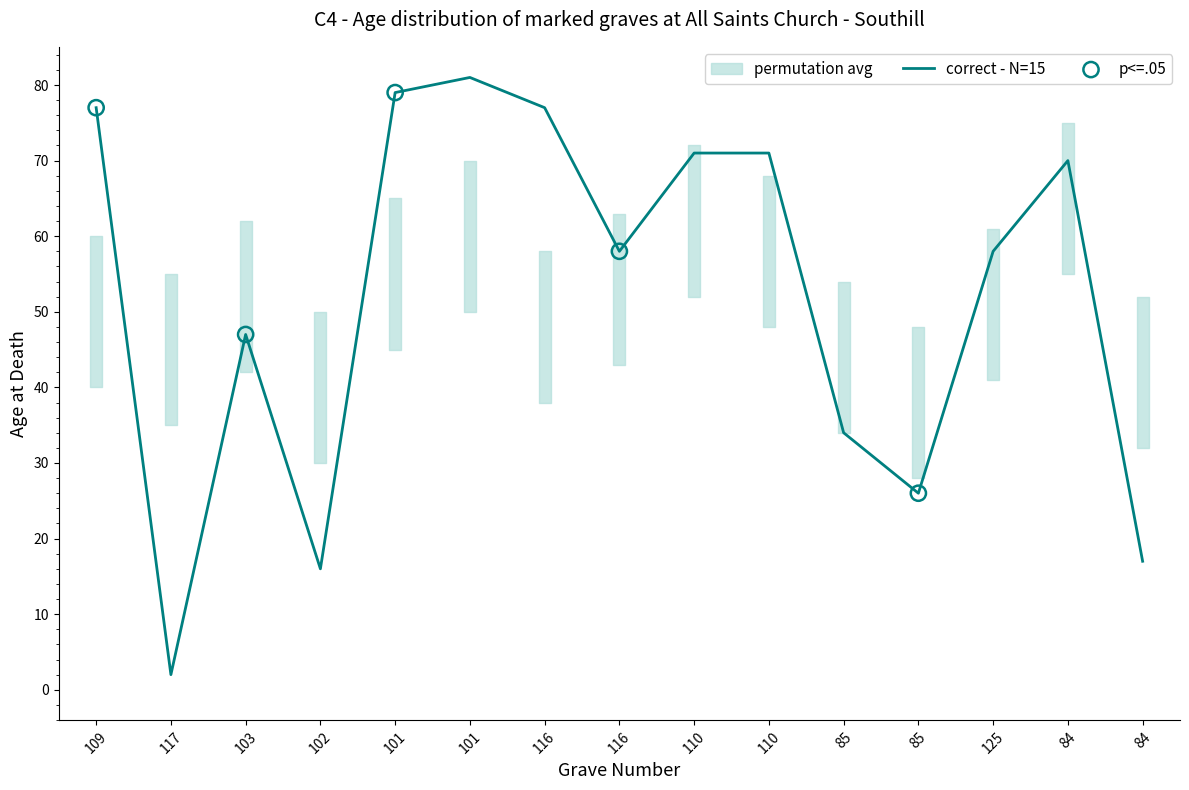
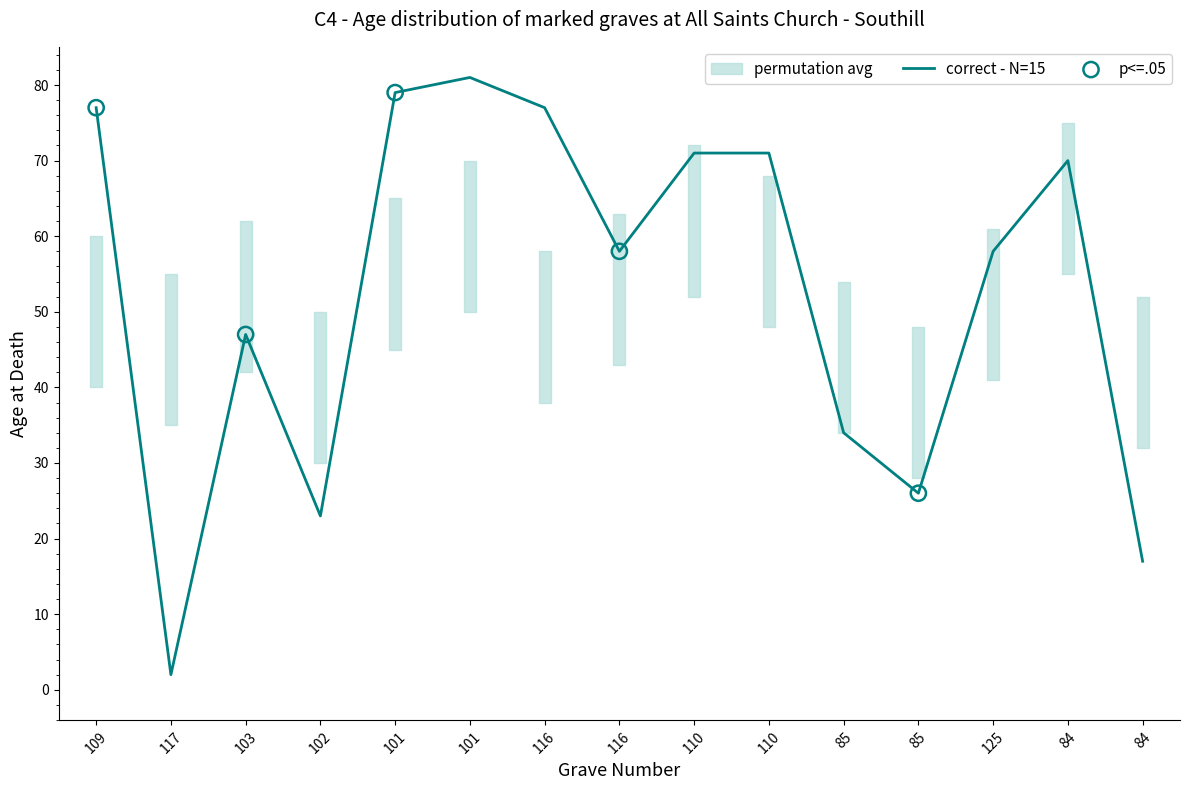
  {
    "correct - N=15": {
      "117": 2,
-     "102": 16,
+     "102": 23,
      "125": 58
    }
  }
